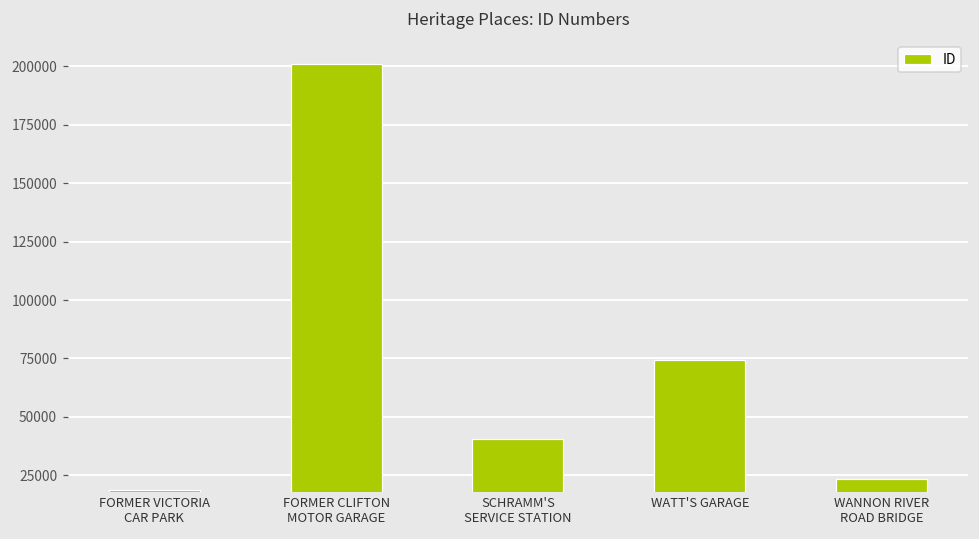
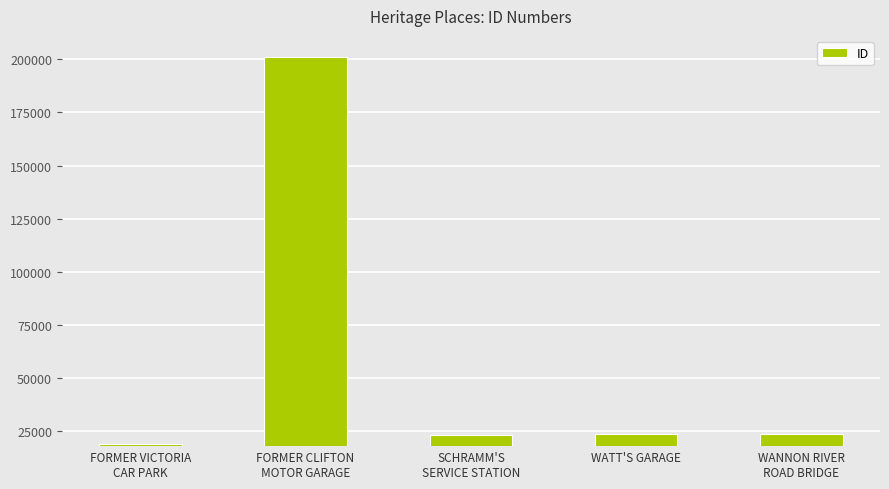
  {
    "FORMER VICTORIA CAR PARK": 19000,
    "FORMER CLIFTON MOTOR GARAGE": 201000,
-   "SCHRAMM'S SERVICE STATION": 41000,
-   "WATT'S GARAGE": 74000,
+   "SCHRAMM'S SERVICE STATION": 23000,
+   "WATT'S GARAGE": 23000,
    "WANNON RIVER ROAD BRIDGE": 24000
  }
